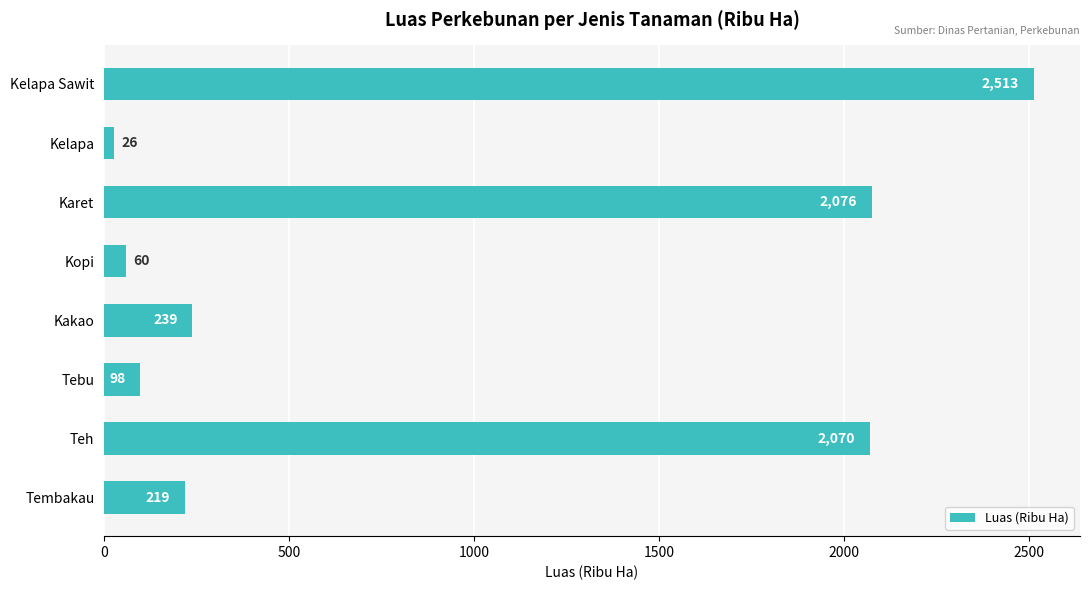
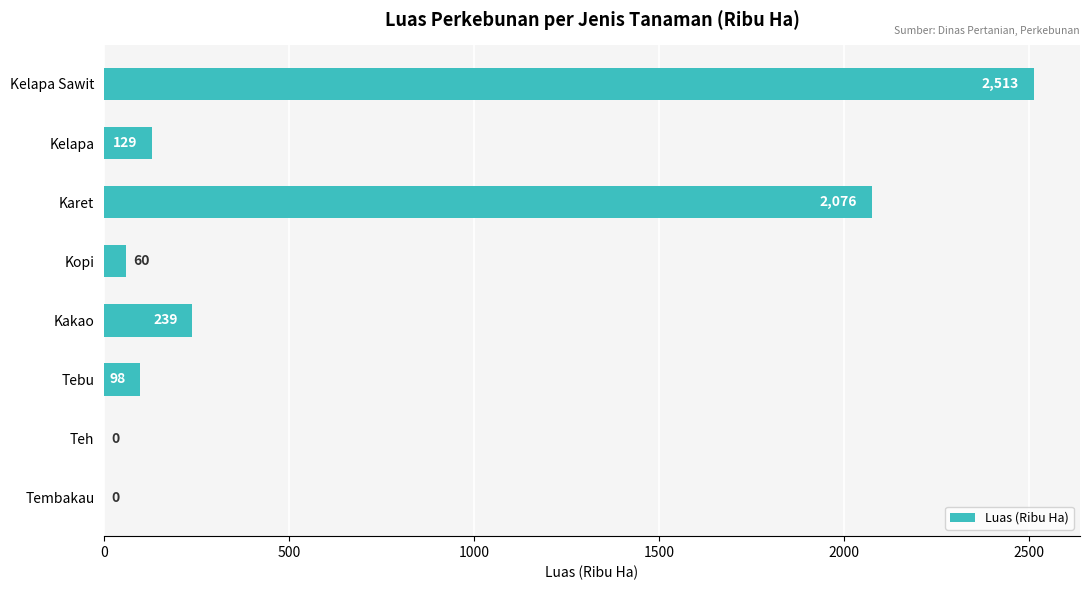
  {
    "Kelapa Sawit": "2,513",
-   "Kelapa": "26",
+   "Kelapa": "129",
    "Karet": "2,076",
    "Kopi": "60",
    "Kakao": "239",
    "Tebu": "98",
-   "Teh": "2,070",
-   "Tembakau": "219"
+   "Teh": "0",
+   "Tembakau": "0"
  }
